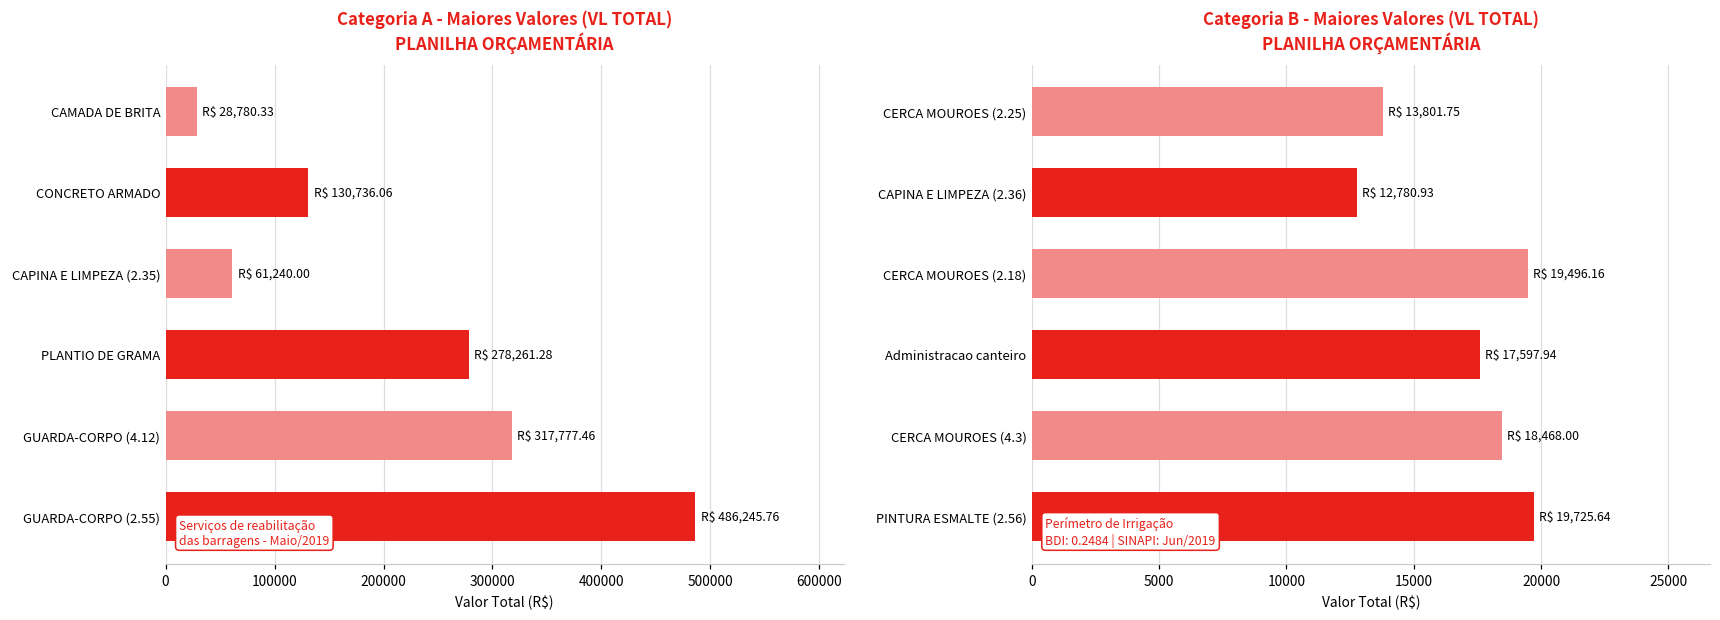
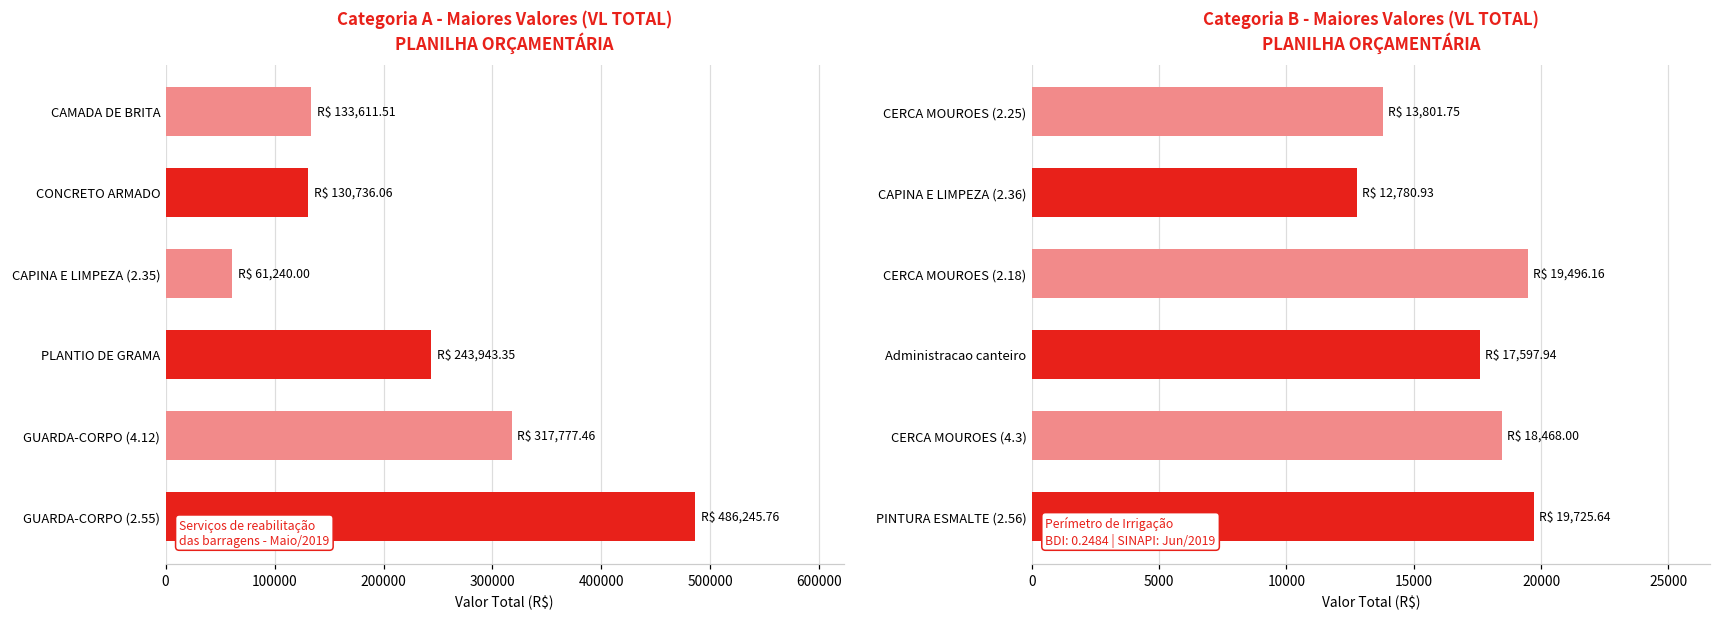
  {
    "Categoria A - Maiores Valores (VL TOTAL) PLANILHA ORÇAMENTÁRIA": {
-     "CAMADA DE BRITA": "28,780.33",
+     "CAMADA DE BRITA": "133,611.51",
      "CONCRETO ARMADO": "130,736.06",
      "CAPINA E LIMPEZA (2.35)": "61,240.00",
-     "PLANTIO DE GRAMA": "278,261.28",
+     "PLANTIO DE GRAMA": "243,943.35",
      "GUARDA-CORPO (4.12)": "317,777.46",
      "GUARDA-CORPO (2.55)": "486,245.76"
    },
    "Categoria B - Maiores Valores (VL TOTAL) PLANILHA ORÇAMENTÁRIA": {
      "CERCA MOUROES (2.25)": "13,801.75",
      "CAPINA E LIMPEZA (2.36)": "12,780.93",
      "CERCA MOUROES (2.18)": "19,496.16",
      "Administracao canteiro": "17,597.94",
      "CERCA MOUROES (4.3)": "18,468.00",
      "PINTURA ESMALTE (2.56)": "19,725.64"
    }
  }
